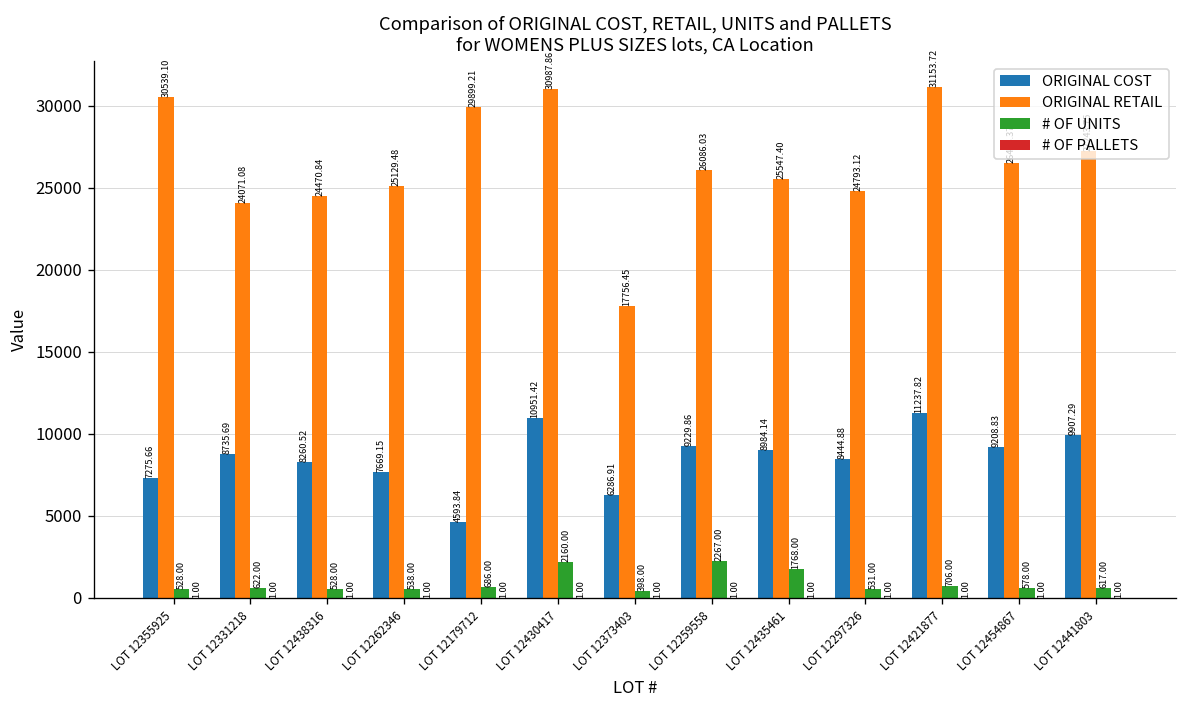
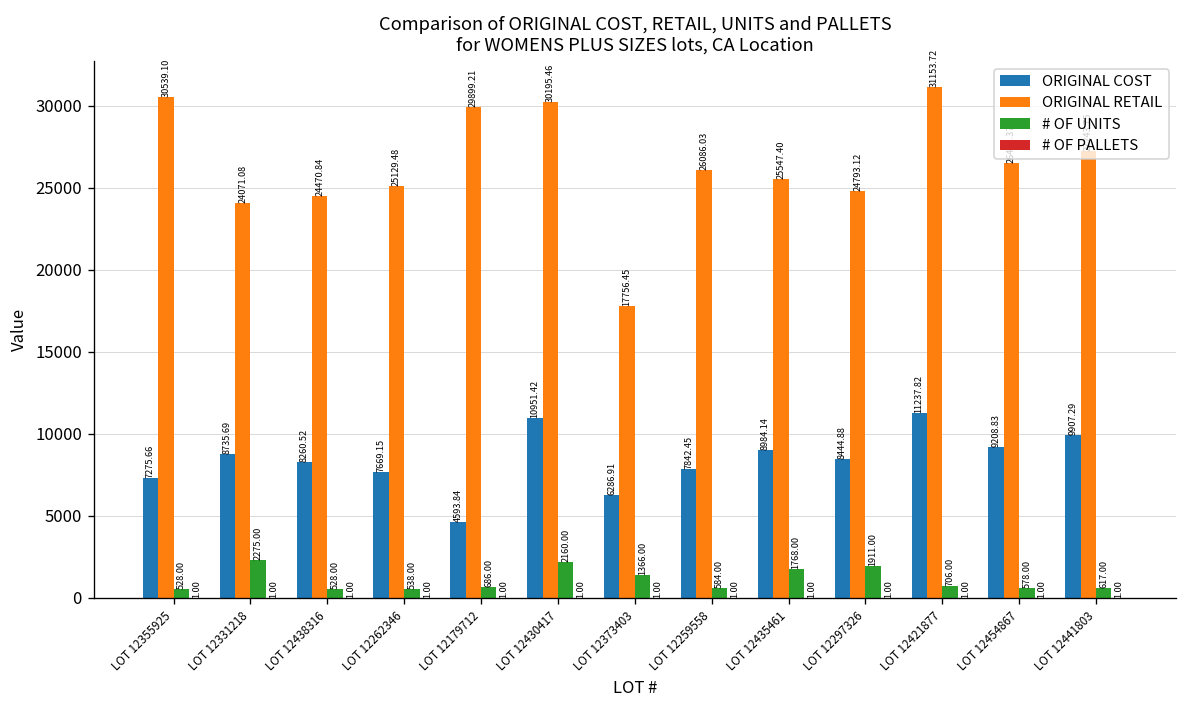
  {
    "ORIGINAL COST": {
      "LOT 12355925": 7275.66,
      "LOT 12331218": 8735.69,
      "LOT 12438316": 8260.52,
      "LOT 12262346": 7669.15,
      "LOT 12179712": 4593.84,
      "LOT 12430417": 10951.42,
      "LOT 12373403": 6286.91,
-     "LOT 12259558": 9229.86,
+     "LOT 12259558": 7842.45,
      "LOT 12435461": 8984.14,
      "LOT 12297326": 8444.88,
      "LOT 12421877": 11237.82,
      "LOT 12454867": 9208.83,
      "LOT 12441803": 9907.29
    },
    "ORIGINAL RETAIL": {
      "LOT 12355925": 30539.10,
      "LOT 12331218": 24071.08,
      "LOT 12438316": 24470.84,
      "LOT 12262346": 25129.48,
      "LOT 12179712": 29899.21,
-     "LOT 12430417": 30987.86,
+     "LOT 12430417": 30195.46,
      "LOT 12373403": 17756.45,
      "LOT 12259558": 26086.03,
      "LOT 12435461": 25547.40,
      "LOT 12297326": 24793.12,
      "LOT 12421877": 31153.72
    },
    "# OF UNITS": {
      "LOT 12355925": 528.00,
-     "LOT 12331218": 622.00,
+     "LOT 12331218": 2275.00,
      "LOT 12438316": 528.00,
      "LOT 12262346": 538.00,
      "LOT 12179712": 686.00,
      "LOT 12430417": 2160.00,
-     "LOT 12373403": 398.00,
-     "LOT 12259558": 2267.00,
+     "LOT 12373403": 1366.00,
+     "LOT 12259558": 584.00,
      "LOT 12435461": 1768.00,
-     "LOT 12297326": 531.00,
+     "LOT 12297326": 1911.00,
      "LOT 12421877": 706.00,
      "LOT 12454867": 578.00,
      "LOT 12441803": 617.00
    },
    "# OF PALLETS": {
      "LOT 12355925": 1.00,
      "LOT 12331218": 1.00,
      "LOT 12438316": 1.00,
      "LOT 12262346": 1.00,
      "LOT 12179712": 1.00,
      "LOT 12430417": 1.00,
      "LOT 12373403": 1.00,
      "LOT 12259558": 1.00,
      "LOT 12435461": 1.00,
      "LOT 12297326": 1.00,
      "LOT 12421877": 1.00,
      "LOT 12454867": 1.00,
      "LOT 12441803": 1.00
    }
  }
